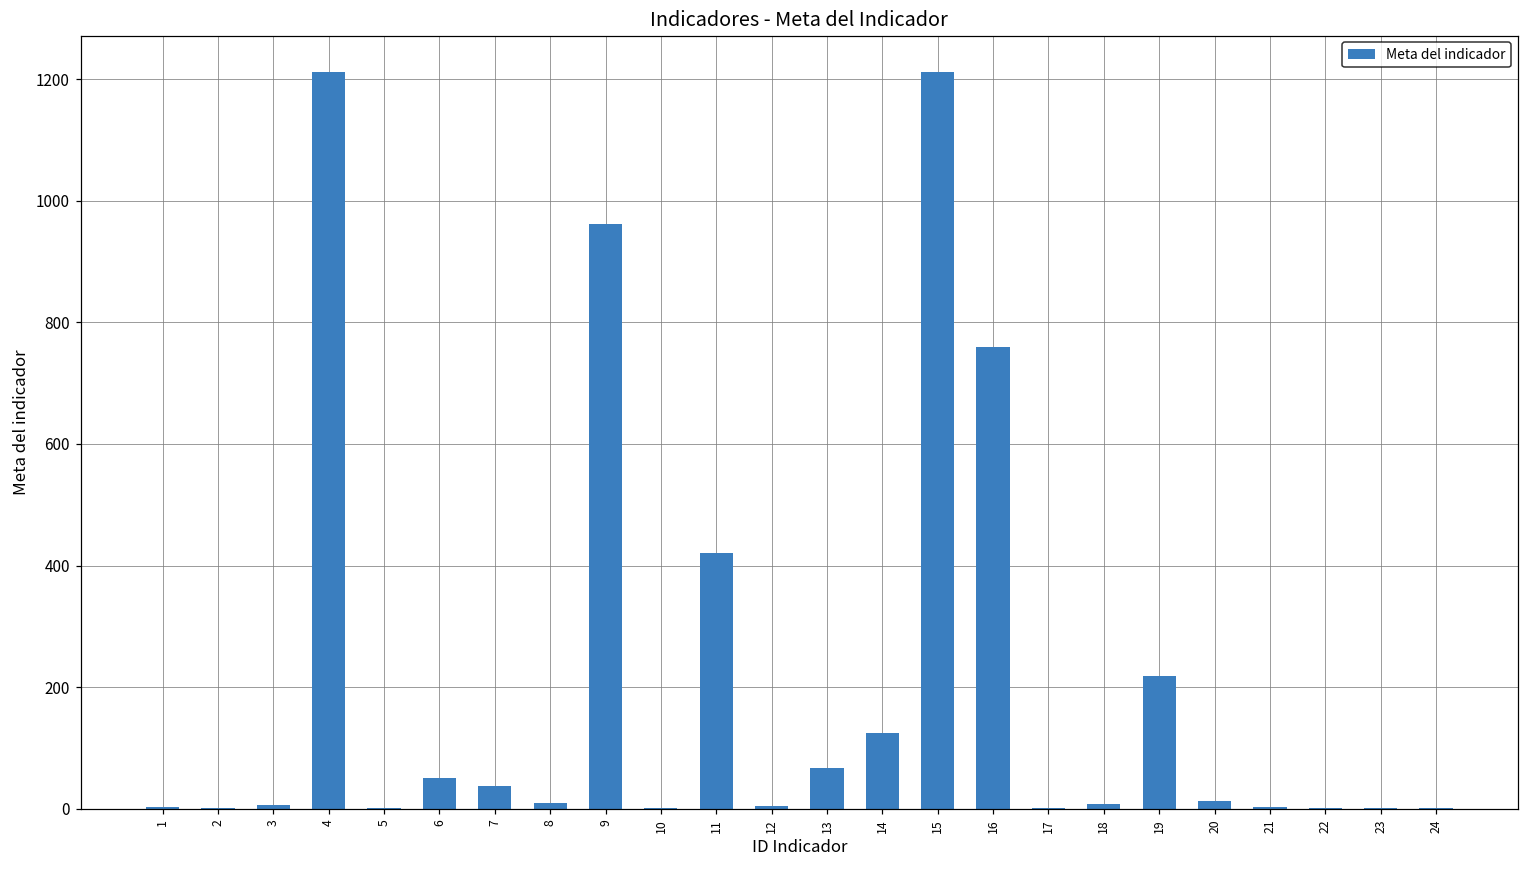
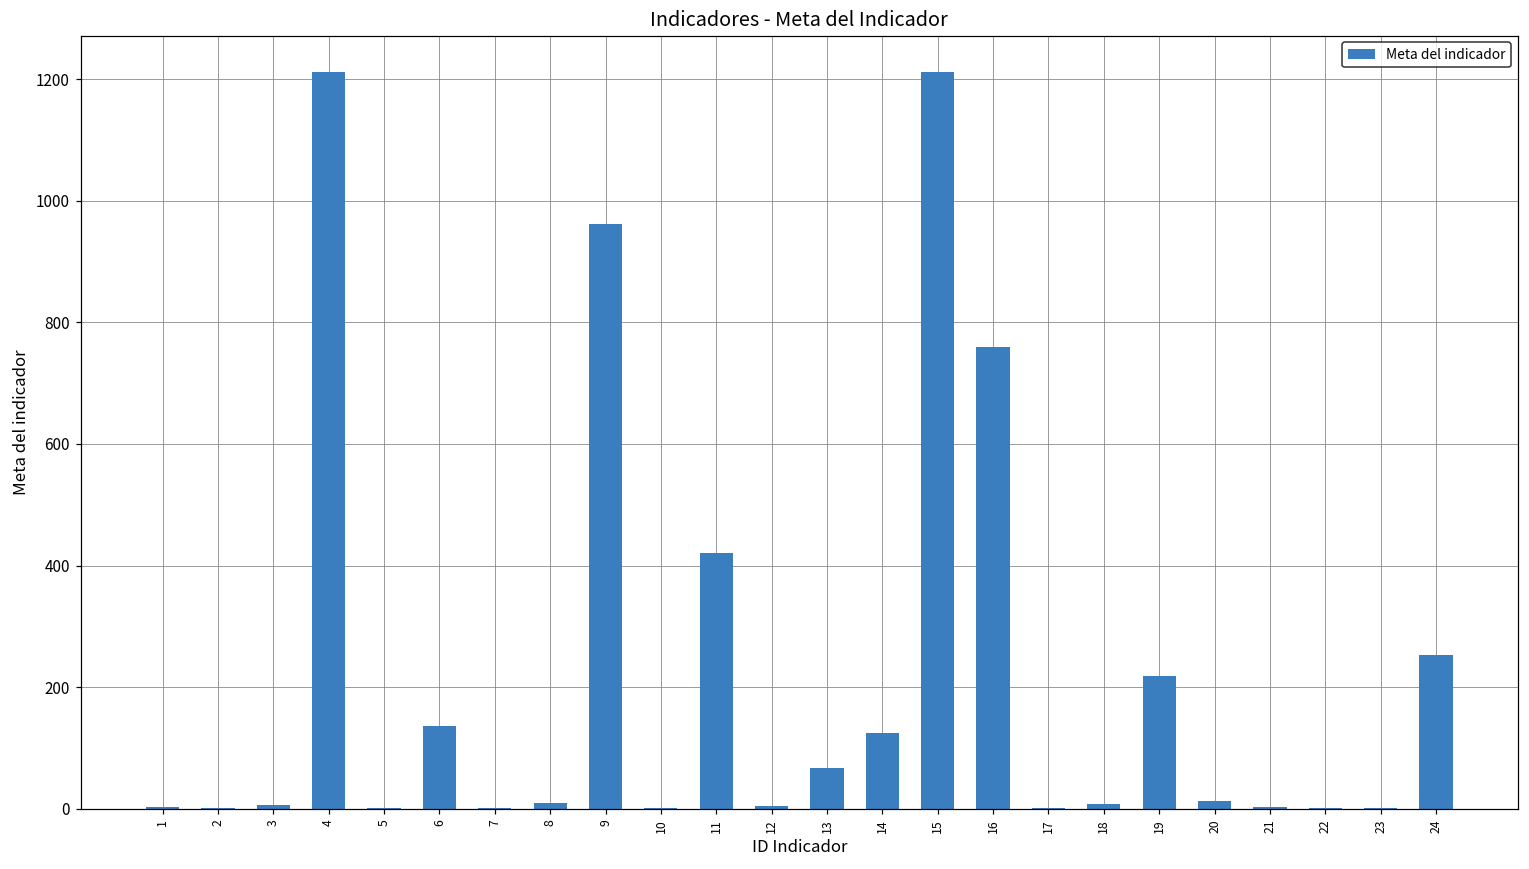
  {
    "3": 10,
    "4": 1210,
-   "6": 50,
-   "7": 40,
+   "6": 140,
+   "7": 0,
    "8": 10,
    "9": 960,
    "11": 420,
    "12": 10,
    "13": 70,
    "14": 120,
    "15": 1210,
    "16": 760,
    "18": 10,
    "19": 220,
    "20": 10,
-   "24": 0
+   "24": 250
  }
